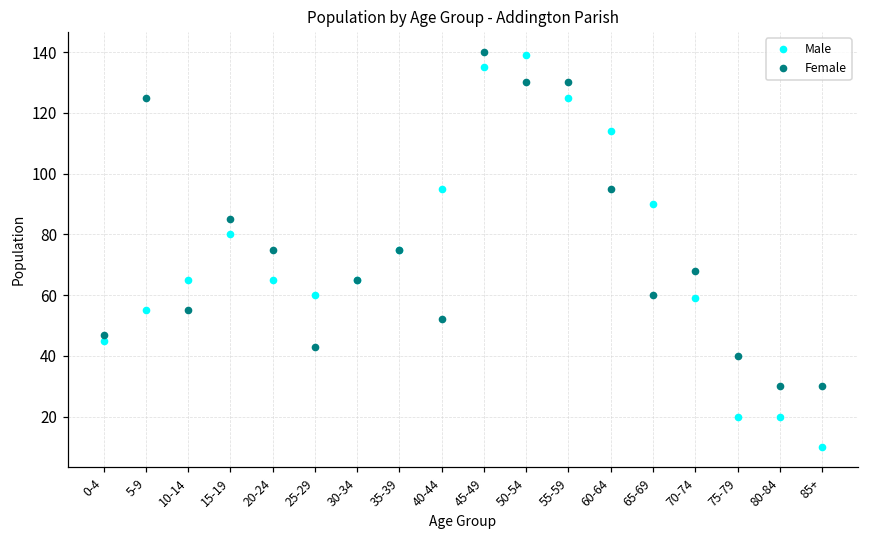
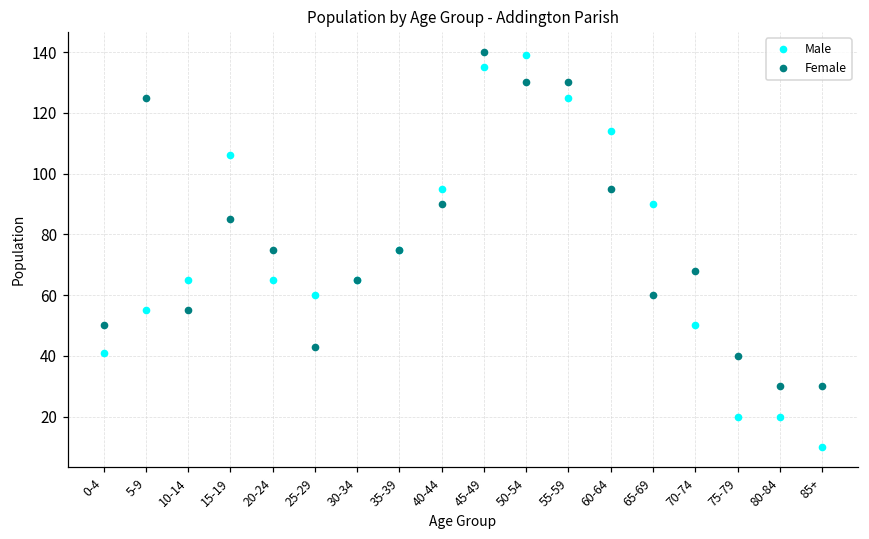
  {
    "Male": {
-     "0-4": 45,
+     "0-4": 41,
      "5-9": 55,
      "10-14": 65,
-     "15-19": 80,
+     "15-19": 106,
      "20-24": 65,
      "25-29": 60,
      "40-44": 95,
      "45-49": 135,
      "50-54": 139,
      "55-59": 125,
      "60-64": 114,
      "65-69": 90,
-     "70-74": 59,
+     "70-74": 50,
      "75-79": 20,
      "80-84": 20,
      "85+": 10
    },
    "Female": {
-     "0-4": 47,
+     "0-4": 50,
      "5-9": 125,
      "10-14": 55,
      "15-19": 85,
      "20-24": 75,
      "25-29": 43,
-     "40-44": 52,
+     "40-44": 90,
      "45-49": 140,
      "50-54": 130,
      "55-59": 130,
      "60-64": 95,
      "65-69": 60,
      "70-74": 68,
      "75-79": 40,
      "80-84": 30,
      "85+": 30
    }
  }
